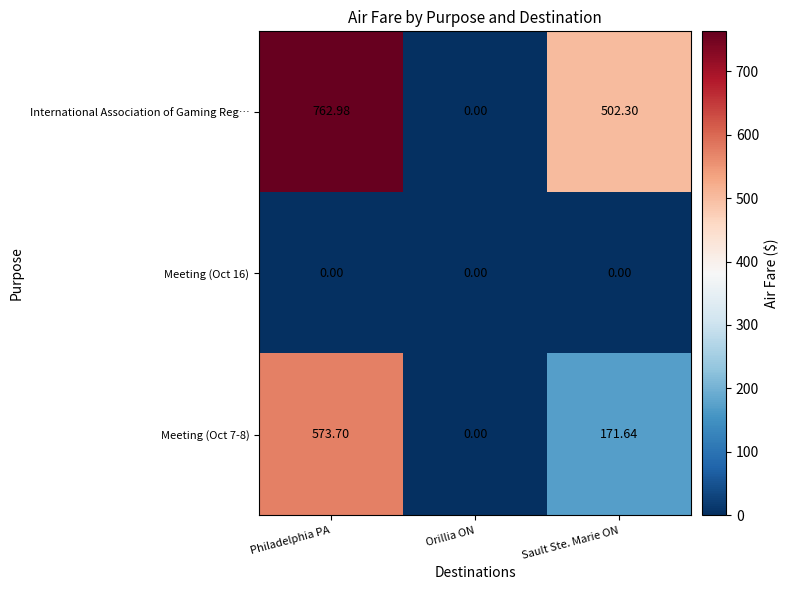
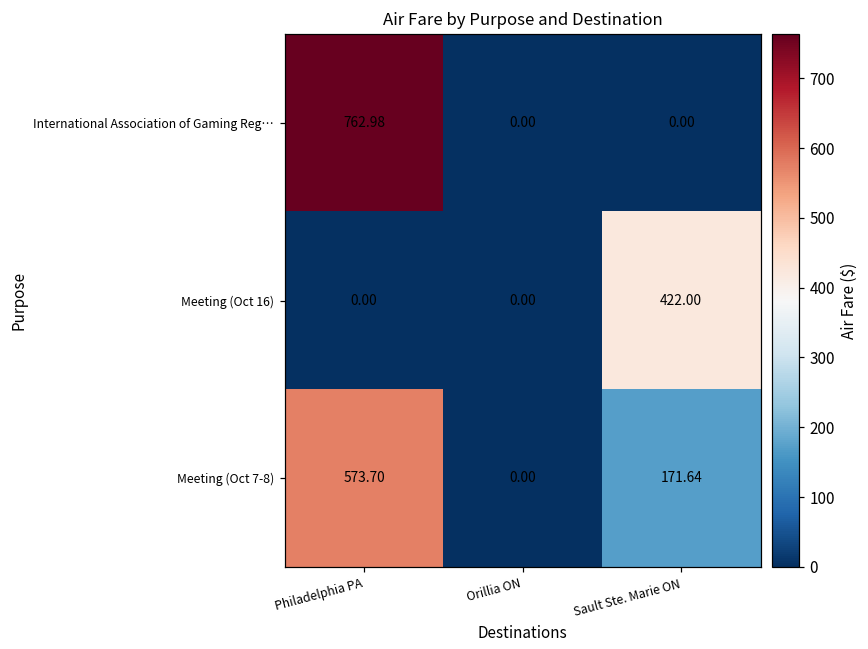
  {
    "International Association of Gaming Reg…": {
      "Philadelphia PA": 762.98,
      "Orillia ON": 0.00,
-     "Sault Ste. Marie ON": 502.30
+     "Sault Ste. Marie ON": 0.00
    },
    "Meeting (Oct 16)": {
      "Philadelphia PA": 0.00,
      "Orillia ON": 0.00,
-     "Sault Ste. Marie ON": 0.00
+     "Sault Ste. Marie ON": 422.00
    },
    "Meeting (Oct 7-8)": {
      "Philadelphia PA": 573.70,
      "Orillia ON": 0.00,
      "Sault Ste. Marie ON": 171.64
    }
  }
